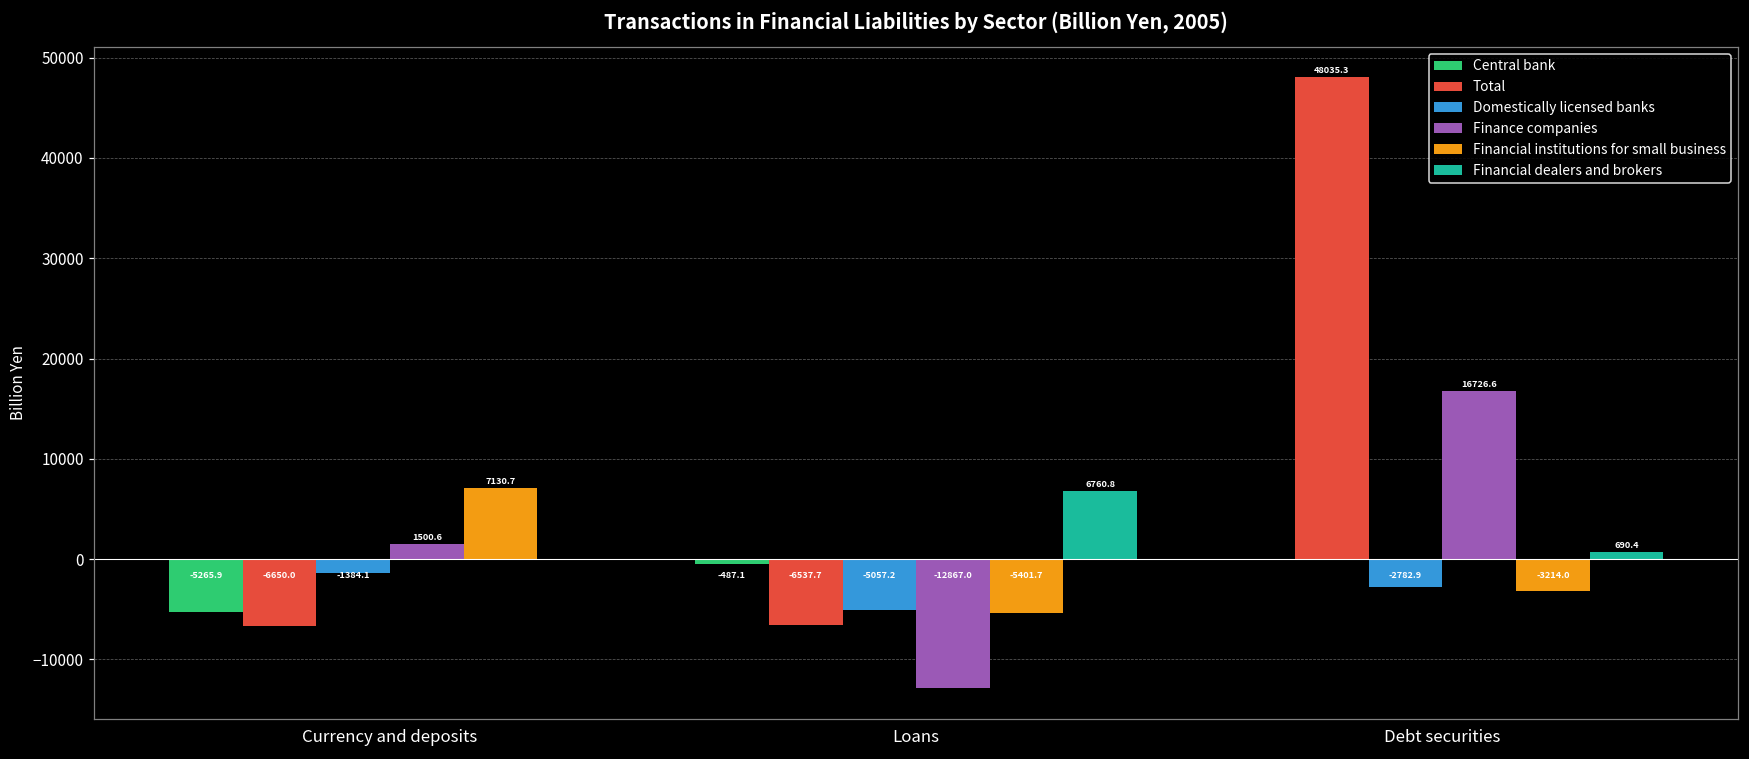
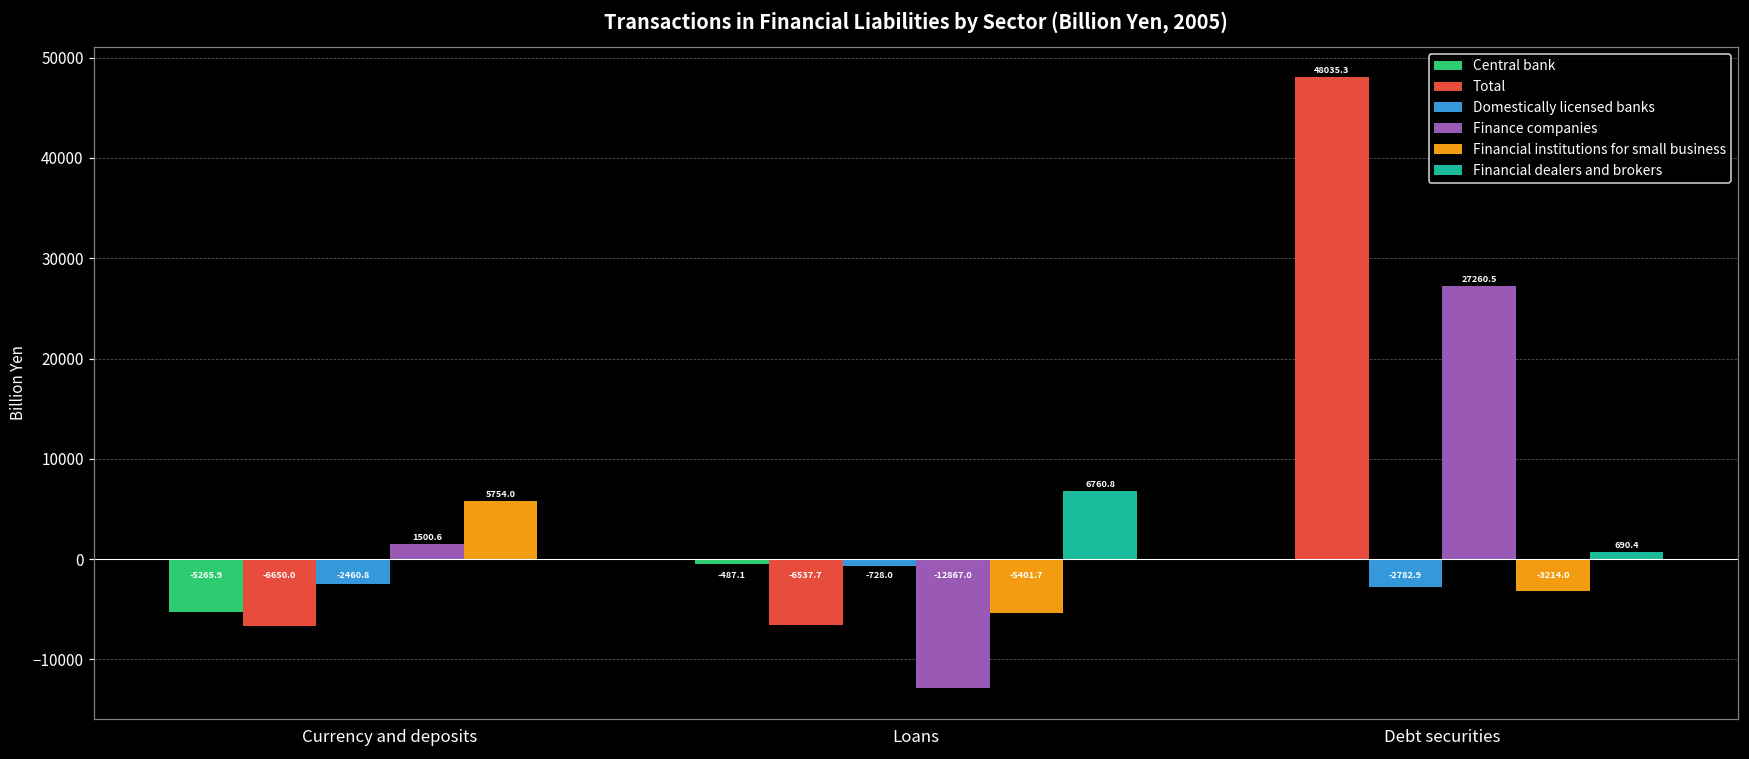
  {
    "Total": {
      "Currency and deposits": -6650.0,
      "Loans": -6537.7,
      "Debt securities": 48035.3
    },
    "Domestically licensed banks": {
-     "Currency and deposits": -1384.1,
-     "Loans": -5057.2,
+     "Currency and deposits": -2460.8,
+     "Loans": -728.0,
      "Debt securities": -2782.9
    },
    "Finance companies": {
      "Currency and deposits": 1500.6,
      "Loans": -12867.0,
-     "Debt securities": 16726.6
+     "Debt securities": 27260.5
    },
    "Financial institutions for small business": {
-     "Currency and deposits": 7130.7,
+     "Currency and deposits": 5754.0,
      "Loans": -5401.7,
      "Debt securities": -3214.0
    }
  }
